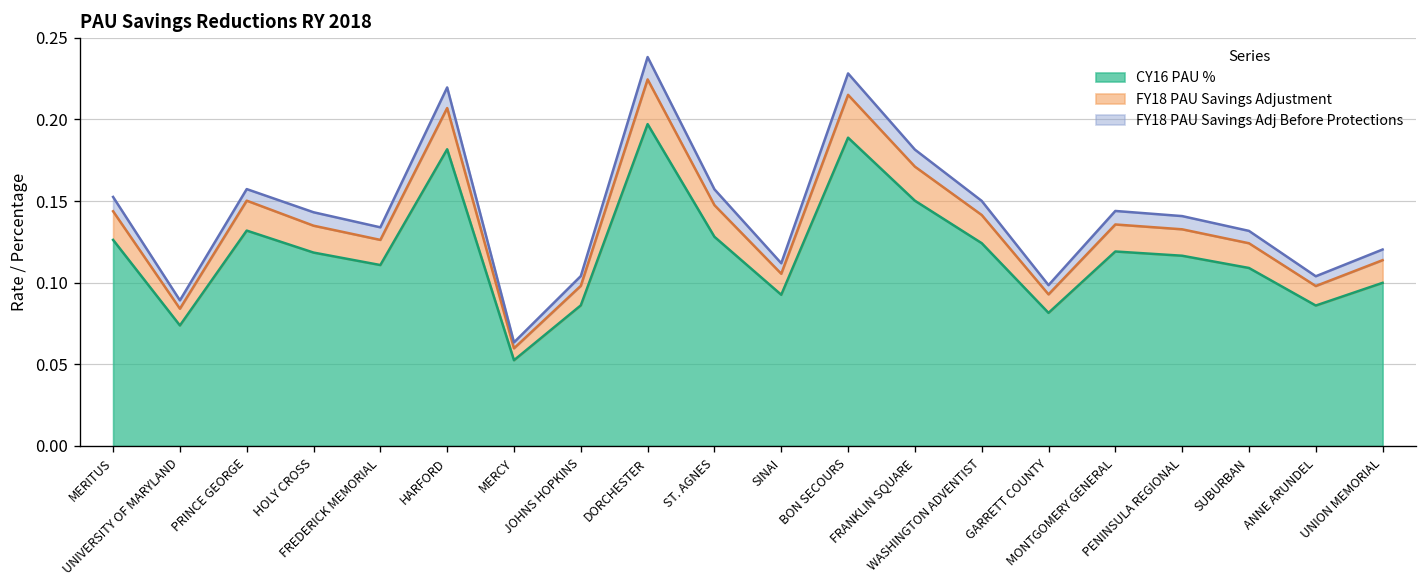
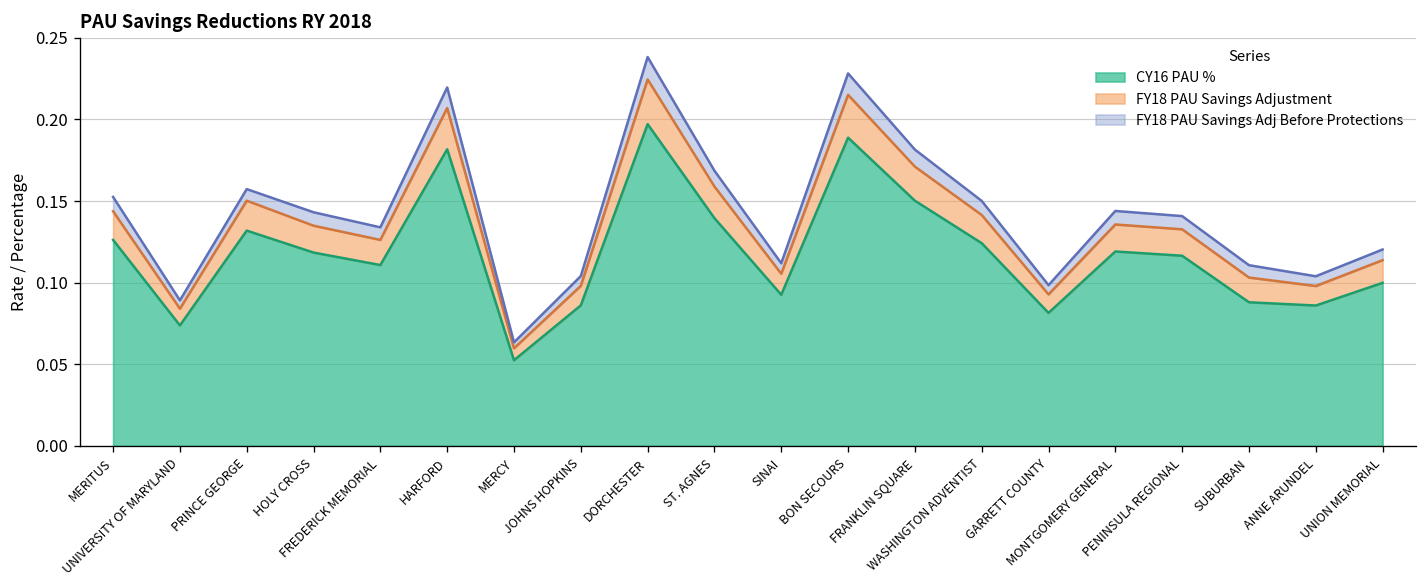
  {
    "CY16 PAU %": {
      "MERITUS": 0.126,
      "UNIVERSITY OF MARYLAND": 0.074,
      "PRINCE GEORGE": 0.132,
      "HOLY CROSS": 0.118,
      "FREDERICK MEMORIAL": 0.111,
      "HARFORD": 0.182,
      "MERCY": 0.053,
      "JOHNS HOPKINS": 0.086,
      "DORCHESTER": 0.197,
-     "ST. AGNES": 0.128,
+     "ST. AGNES": 0.140,
      "SINAI": 0.093,
      "BON SECOURS": 0.189,
      "FRANKLIN SQUARE": 0.150,
      "WASHINGTON ADVENTIST": 0.124,
      "GARRETT COUNTY": 0.082,
      "MONTGOMERY GENERAL": 0.119,
      "PENINSULA REGIONAL": 0.117,
-     "SUBURBAN": 0.109,
+     "SUBURBAN": 0.088,
      "ANNE ARUNDEL": 0.086,
      "UNION MEMORIAL": 0.100
    },
    "FY18 PAU Savings Adjustment": {
      "MERITUS": 0.018,
      "UNIVERSITY OF MARYLAND": 0.010,
      "PRINCE GEORGE": 0.018,
      "HOLY CROSS": 0.016,
      "FREDERICK MEMORIAL": 0.015,
      "HARFORD": 0.025,
      "MERCY": 0.007,
      "JOHNS HOPKINS": 0.012,
      "DORCHESTER": 0.027,
      "ST. AGNES": 0.019,
      "SINAI": 0.013,
      "BON SECOURS": 0.026,
      "FRANKLIN SQUARE": 0.021,
      "WASHINGTON ADVENTIST": 0.017,
      "GARRETT COUNTY": 0.011,
      "MONTGOMERY GENERAL": 0.017,
      "PENINSULA REGIONAL": 0.016,
      "SUBURBAN": 0.015,
      "ANNE ARUNDEL": 0.012,
      "UNION MEMORIAL": 0.014
    },
    "FY18 PAU Savings Adj Before Protections": {
      "MERITUS": 0.009,
      "UNIVERSITY OF MARYLAND": 0.005,
      "PRINCE GEORGE": 0.007,
      "HOLY CROSS": 0.008,
      "FREDERICK MEMORIAL": 0.008,
      "HARFORD": 0.013,
      "MERCY": 0.004,
      "JOHNS HOPKINS": 0.006,
      "DORCHESTER": 0.014,
      "ST. AGNES": 0.010,
      "SINAI": 0.006,
      "BON SECOURS": 0.013,
      "FRANKLIN SQUARE": 0.010,
      "WASHINGTON ADVENTIST": 0.009,
      "GARRETT COUNTY": 0.006,
      "MONTGOMERY GENERAL": 0.008,
      "PENINSULA REGIONAL": 0.008,
      "SUBURBAN": 0.008,
      "ANNE ARUNDEL": 0.006,
      "UNION MEMORIAL": 0.007
    }
  }
